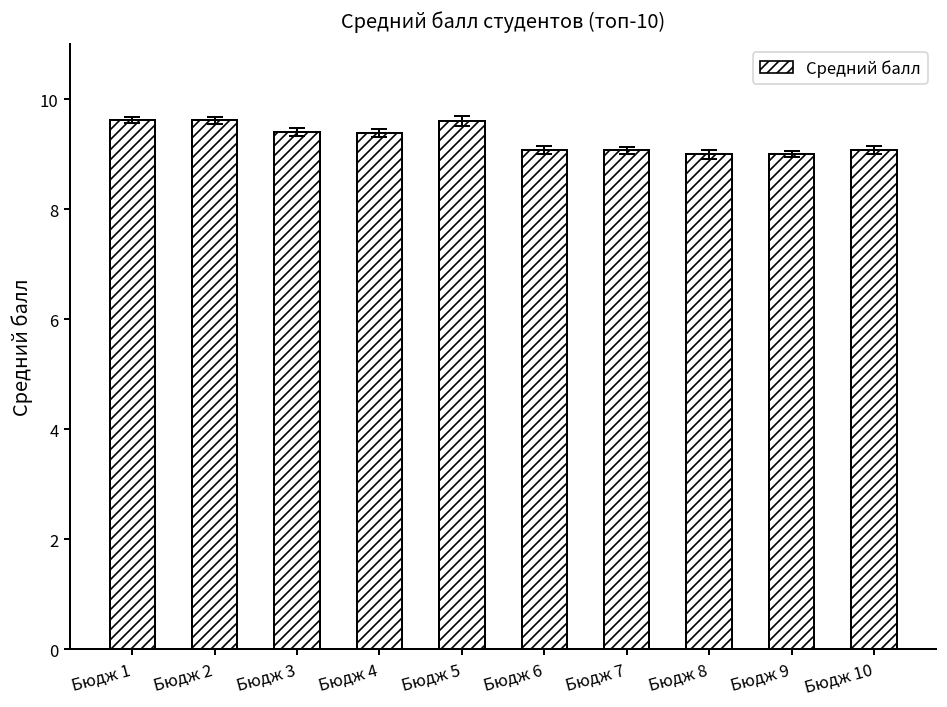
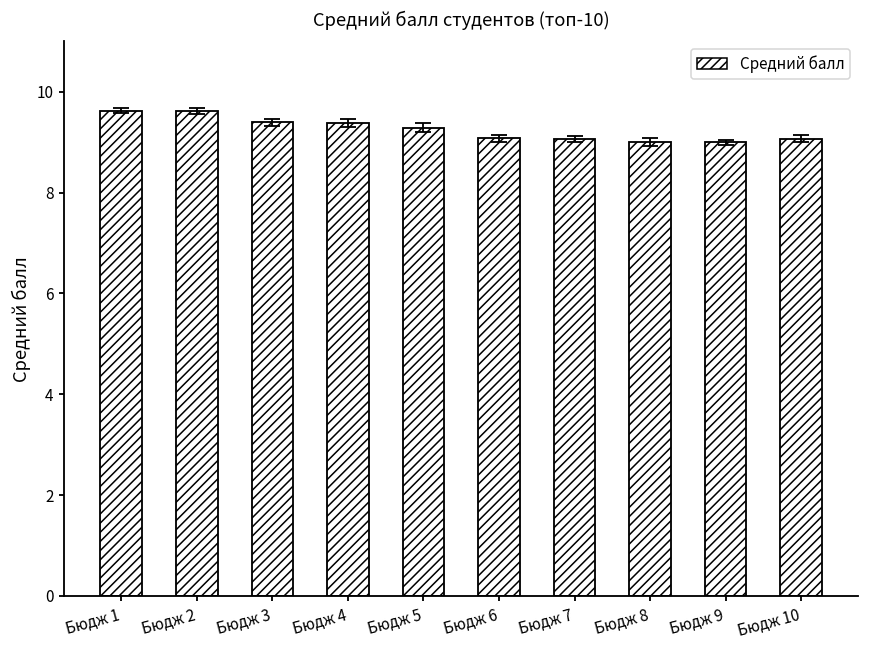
  {
    "Средний балл": {
      "Бюдж 1": 9.6,
      "Бюдж 2": 9.6,
      "Бюдж 3": 9.4,
      "Бюдж 4": 9.4,
-     "Бюдж 5": 9.6,
+     "Бюдж 5": 9.3,
      "Бюдж 6": 9.1,
      "Бюдж 7": 9.1,
      "Бюдж 8": 9.0,
      "Бюдж 9": 9.0,
      "Бюдж 10": 9.1
    }
  }
